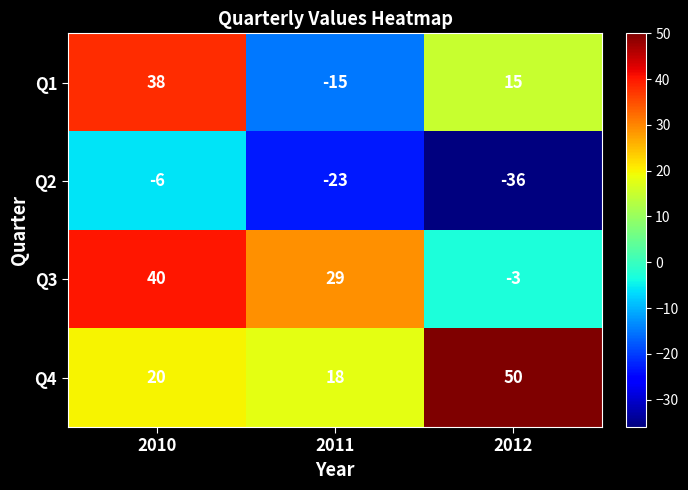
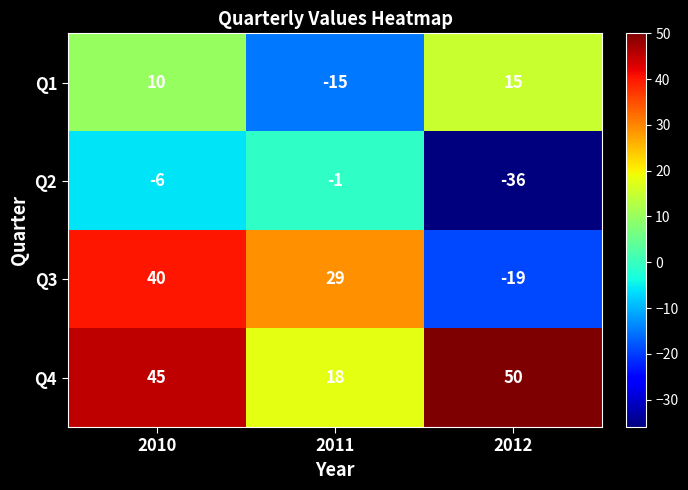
  {
    "Q1": {
-     "2010": 38,
+     "2010": 10,
      "2011": -15,
      "2012": 15
    },
    "Q2": {
      "2010": -6,
-     "2011": -23,
+     "2011": -1,
      "2012": -36
    },
    "Q3": {
      "2010": 40,
      "2011": 29,
-     "2012": -3
+     "2012": -19
    },
    "Q4": {
-     "2010": 20,
+     "2010": 45,
      "2011": 18,
      "2012": 50
    }
  }
